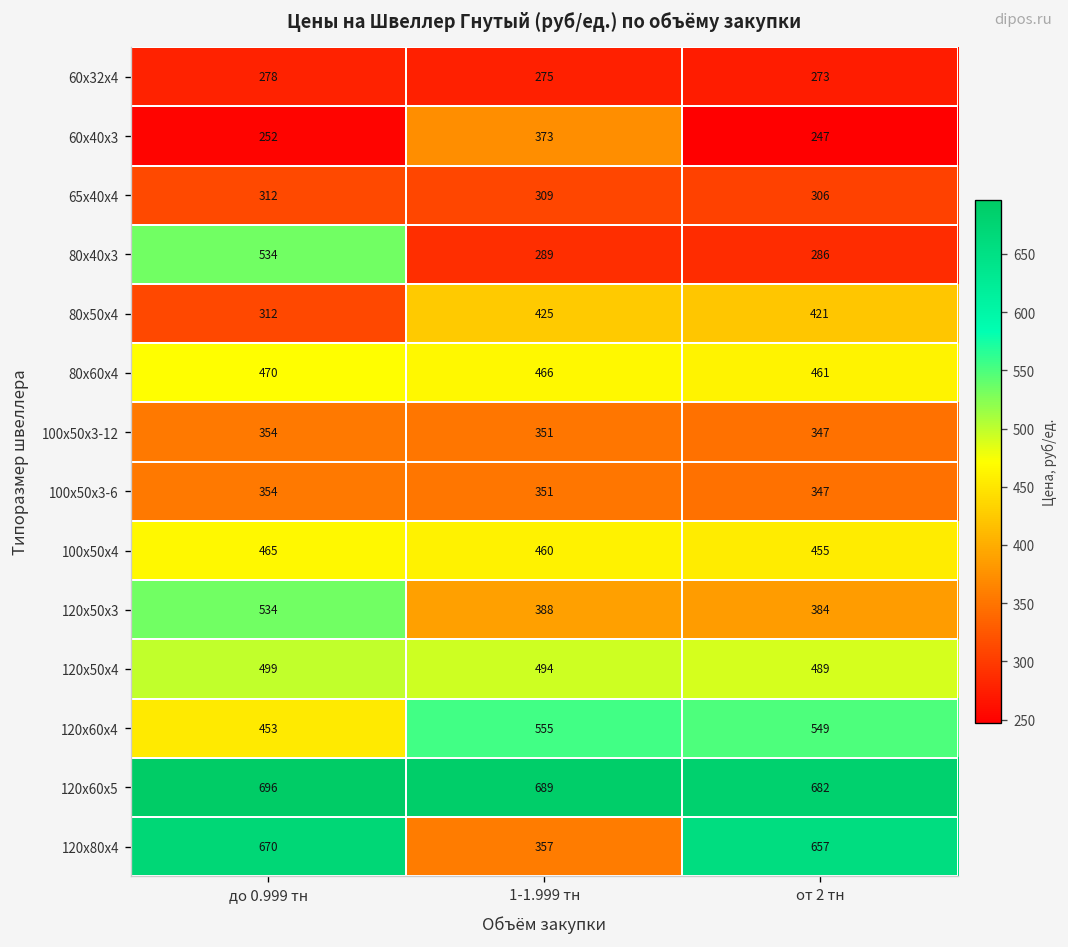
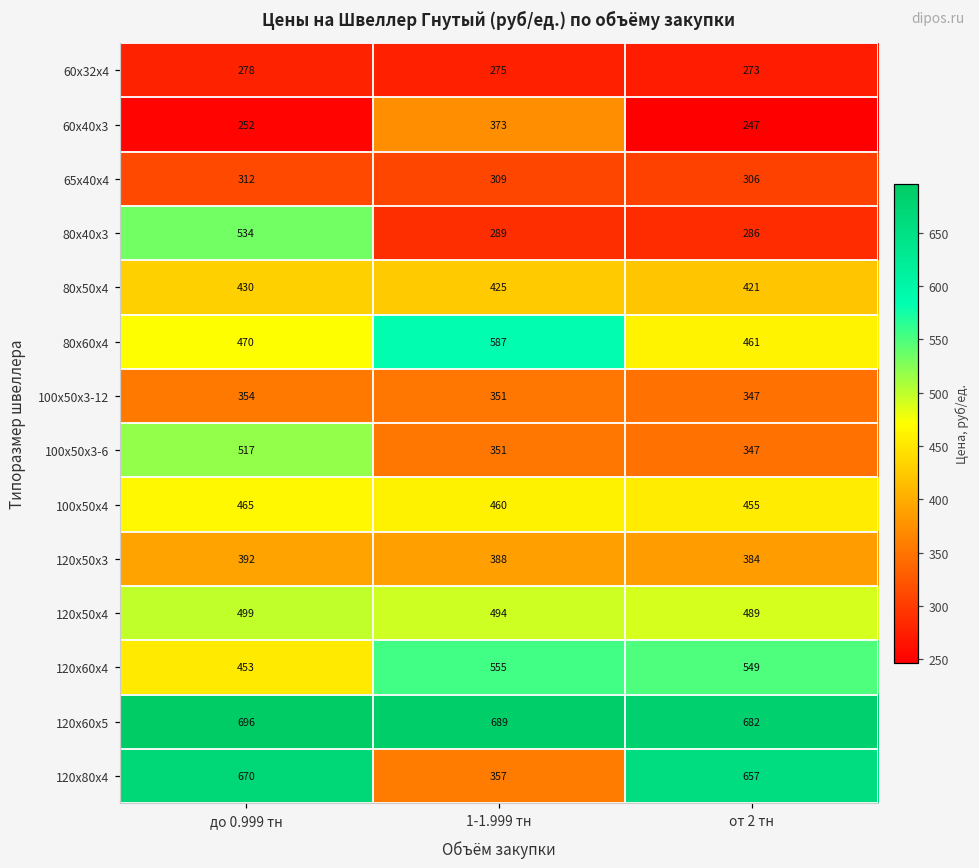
  {
    "60х32х4": {
      "до 0.999 тн": 278,
      "1-1.999 тн": 275,
      "от 2 тн": 273
    },
    "60х40х3": {
      "до 0.999 тн": 252,
      "1-1.999 тн": 373,
      "от 2 тн": 247
    },
    "65х40х4": {
      "до 0.999 тн": 312,
      "1-1.999 тн": 309,
      "от 2 тн": 306
    },
    "80х40х3": {
      "до 0.999 тн": 534,
      "1-1.999 тн": 289,
      "от 2 тн": 286
    },
    "80х50х4": {
-     "до 0.999 тн": 312,
+     "до 0.999 тн": 430,
      "1-1.999 тн": 425,
      "от 2 тн": 421
    },
    "80х60х4": {
      "до 0.999 тн": 470,
-     "1-1.999 тн": 466,
+     "1-1.999 тн": 587,
      "от 2 тн": 461
    },
    "100х50х3-12": {
      "до 0.999 тн": 354,
      "1-1.999 тн": 351,
      "от 2 тн": 347
    },
    "100х50х3-6": {
-     "до 0.999 тн": 354,
+     "до 0.999 тн": 517,
      "1-1.999 тн": 351,
      "от 2 тн": 347
    },
    "100х50х4": {
      "до 0.999 тн": 465,
      "1-1.999 тн": 460,
      "от 2 тн": 455
    },
    "120х50х3": {
-     "до 0.999 тн": 534,
+     "до 0.999 тн": 392,
      "1-1.999 тн": 388,
      "от 2 тн": 384
    },
    "120х50х4": {
      "до 0.999 тн": 499,
      "1-1.999 тн": 494,
      "от 2 тн": 489
    },
    "120х60х4": {
      "до 0.999 тн": 453,
      "1-1.999 тн": 555,
      "от 2 тн": 549
    },
    "120х60х5": {
      "до 0.999 тн": 696,
      "1-1.999 тн": 689,
      "от 2 тн": 682
    },
    "120х80х4": {
      "до 0.999 тн": 670,
      "1-1.999 тн": 357,
      "от 2 тн": 657
    }
  }
